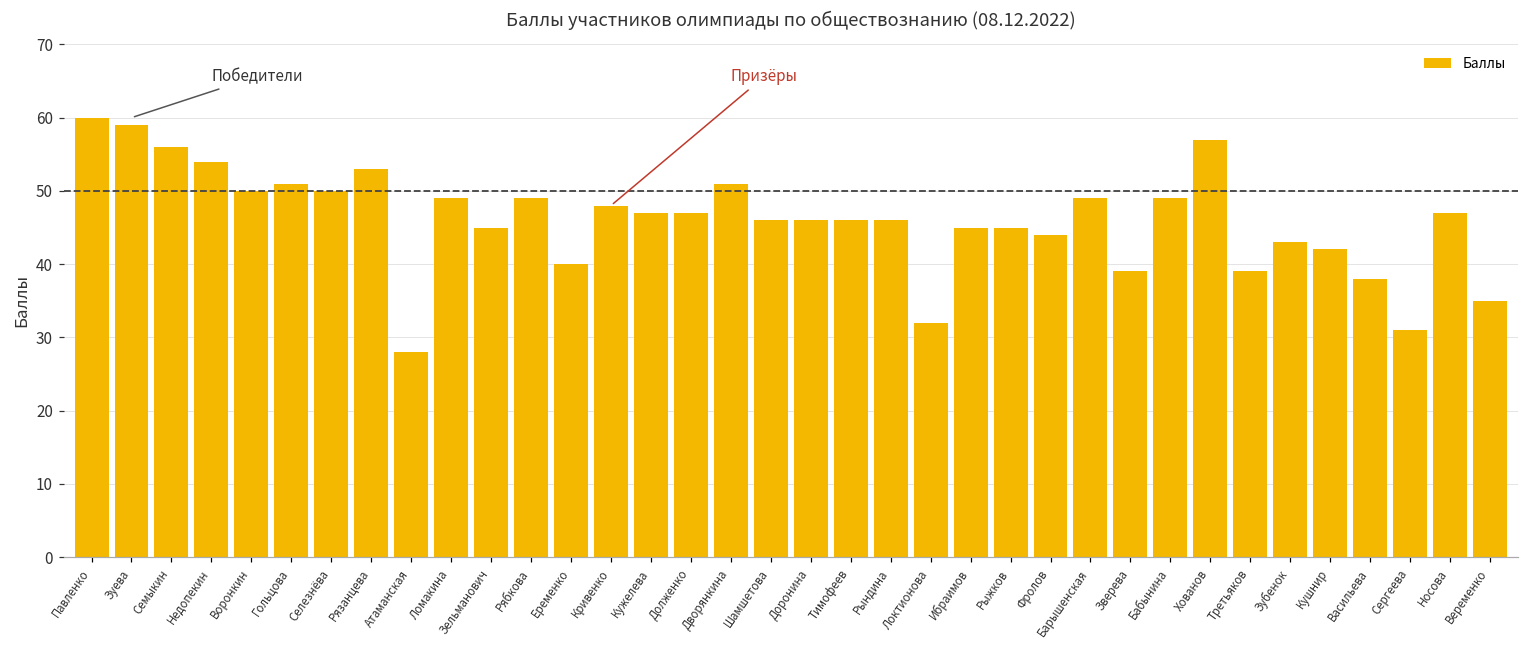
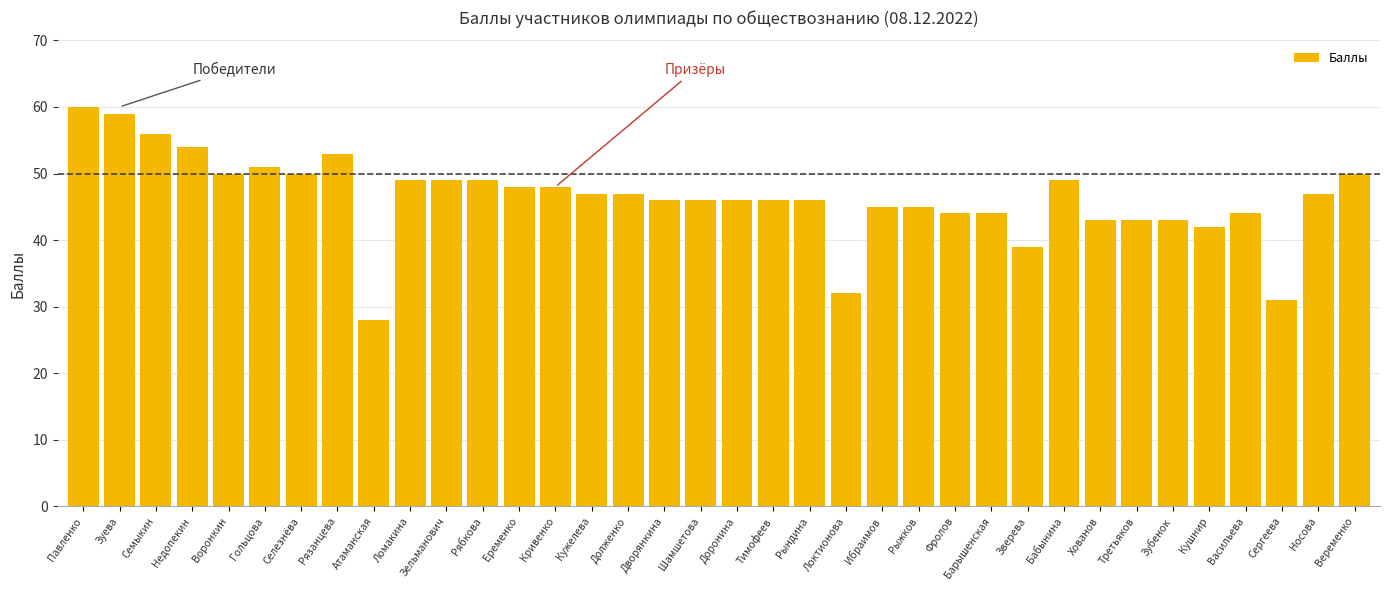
  {
    "Павленко": 60,
    "Зуева": 59,
    "Семыкин": 56,
    "Недопекин": 54,
    "Воронкин": 50,
    "Гольцова": 51,
    "Селезнёва": 50,
    "Рязанцева": 53,
    "Атаманская": 28,
    "Ломакина": 49,
-   "Зельманович": 45,
+   "Зельманович": 49,
    "Рябкова": 49,
-   "Еременко": 40,
+   "Еременко": 48,
    "Кривенко": 48,
    "Кужелева": 47,
    "Долженко": 47,
-   "Дворянкина": 51,
+   "Дворянкина": 46,
    "Шамшетова": 46,
    "Доронина": 46,
    "Тимофеев": 46,
    "Рындина": 46,
    "Локтионова": 32,
    "Ибраимов": 45,
    "Рыжков": 45,
    "Фролов": 44,
-   "Барышенская": 49,
+   "Барышенская": 44,
    "Зверева": 39,
    "Бабынина": 49,
-   "Хованов": 57,
-   "Третьяков": 39,
+   "Хованов": 43,
+   "Третьяков": 43,
    "Зубенок": 43,
    "Кушнир": 42,
-   "Васильева": 38,
+   "Васильева": 44,
    "Сергеева": 31,
    "Носова": 47,
-   "Веременко": 35
+   "Веременко": 50
  }
